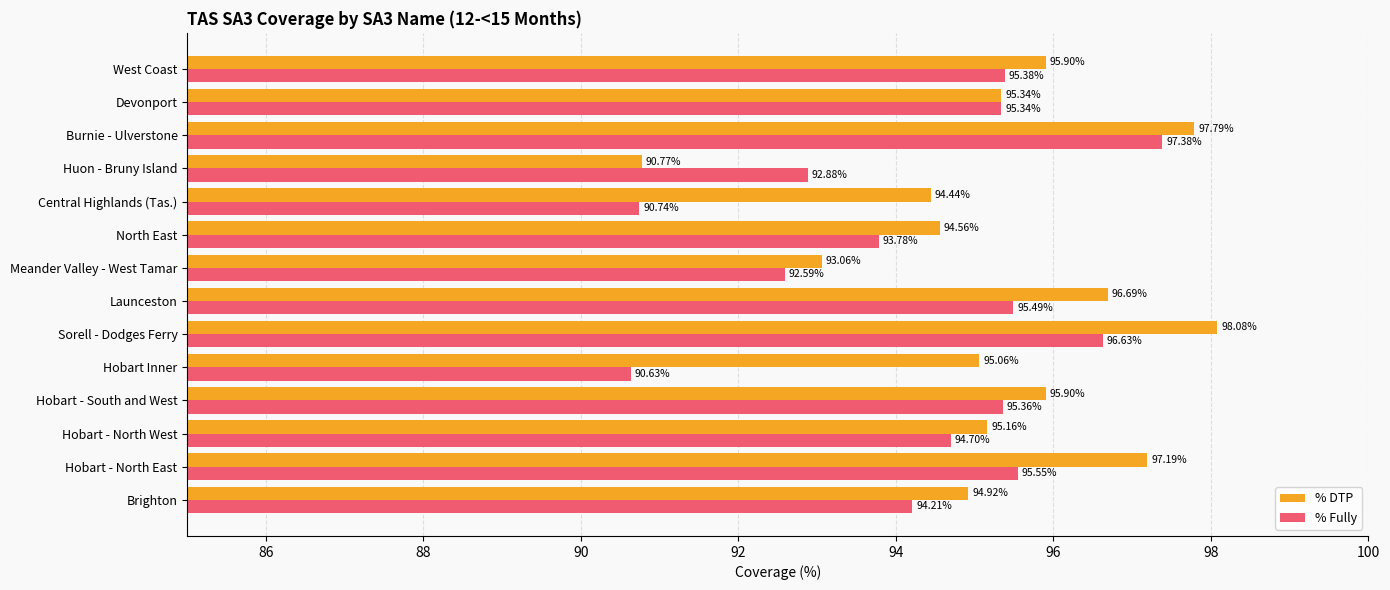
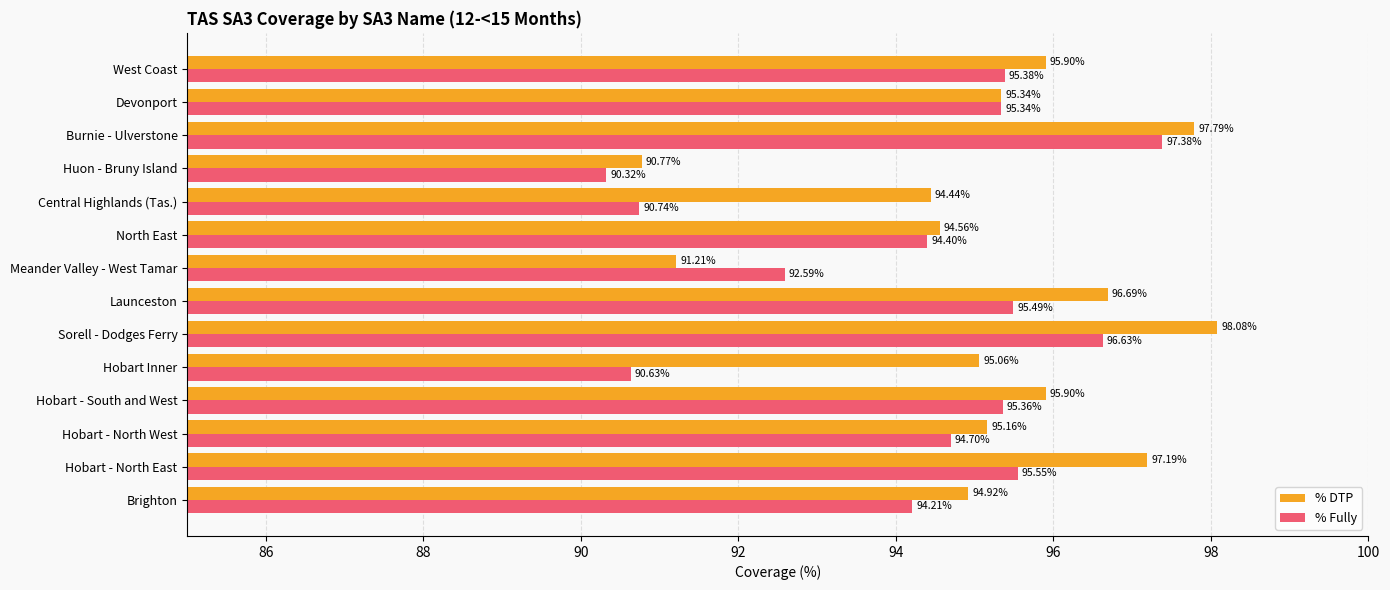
  {
    "% DTP": {
      "West Coast": "95.90%",
      "Devonport": "95.34%",
      "Burnie - Ulverstone": "97.79%",
      "Huon - Bruny Island": "90.77%",
      "Central Highlands (Tas.)": "94.44%",
      "North East": "94.56%",
-     "Meander Valley - West Tamar": "93.06%",
+     "Meander Valley - West Tamar": "91.21%",
      "Launceston": "96.69%",
      "Sorell - Dodges Ferry": "98.08%",
      "Hobart Inner": "95.06%",
      "Hobart - South and West": "95.90%",
      "Hobart - North West": "95.16%",
      "Hobart - North East": "97.19%",
      "Brighton": "94.92%"
    },
    "% Fully": {
      "West Coast": "95.38%",
      "Devonport": "95.34%",
      "Burnie - Ulverstone": "97.38%",
-     "Huon - Bruny Island": "92.88%",
+     "Huon - Bruny Island": "90.32%",
      "Central Highlands (Tas.)": "90.74%",
-     "North East": "93.78%",
+     "North East": "94.40%",
      "Meander Valley - West Tamar": "92.59%",
      "Launceston": "95.49%",
      "Sorell - Dodges Ferry": "96.63%",
      "Hobart Inner": "90.63%",
      "Hobart - South and West": "95.36%",
      "Hobart - North West": "94.70%",
      "Hobart - North East": "95.55%",
      "Brighton": "94.21%"
    }
  }
